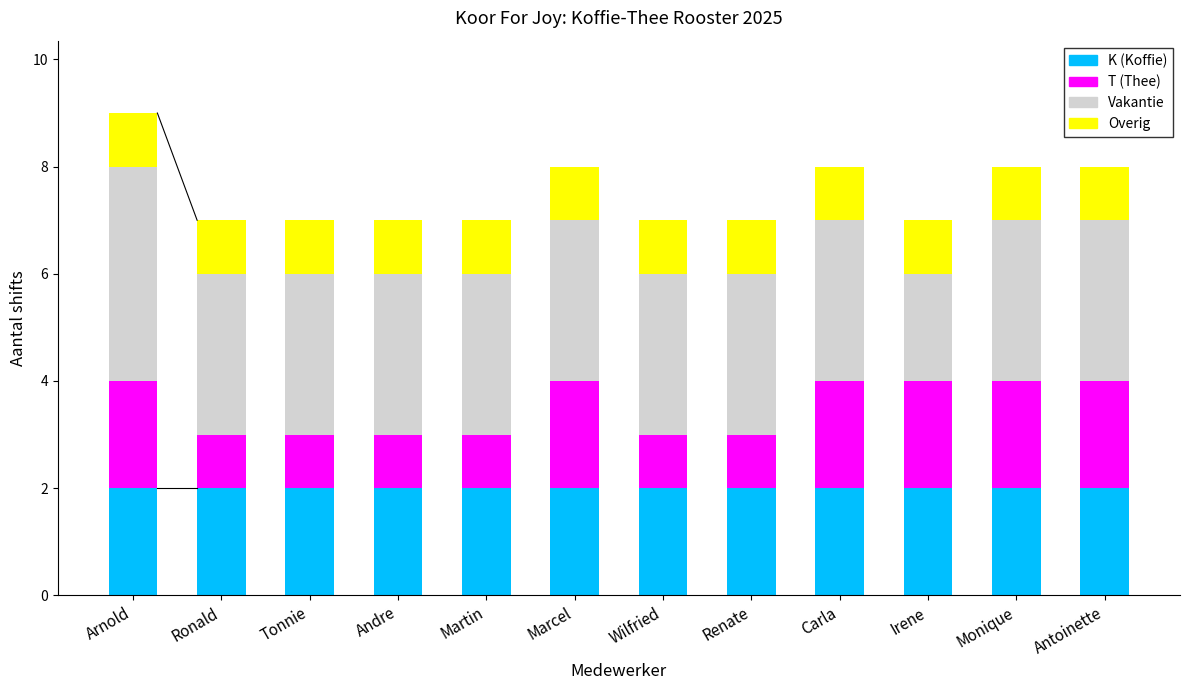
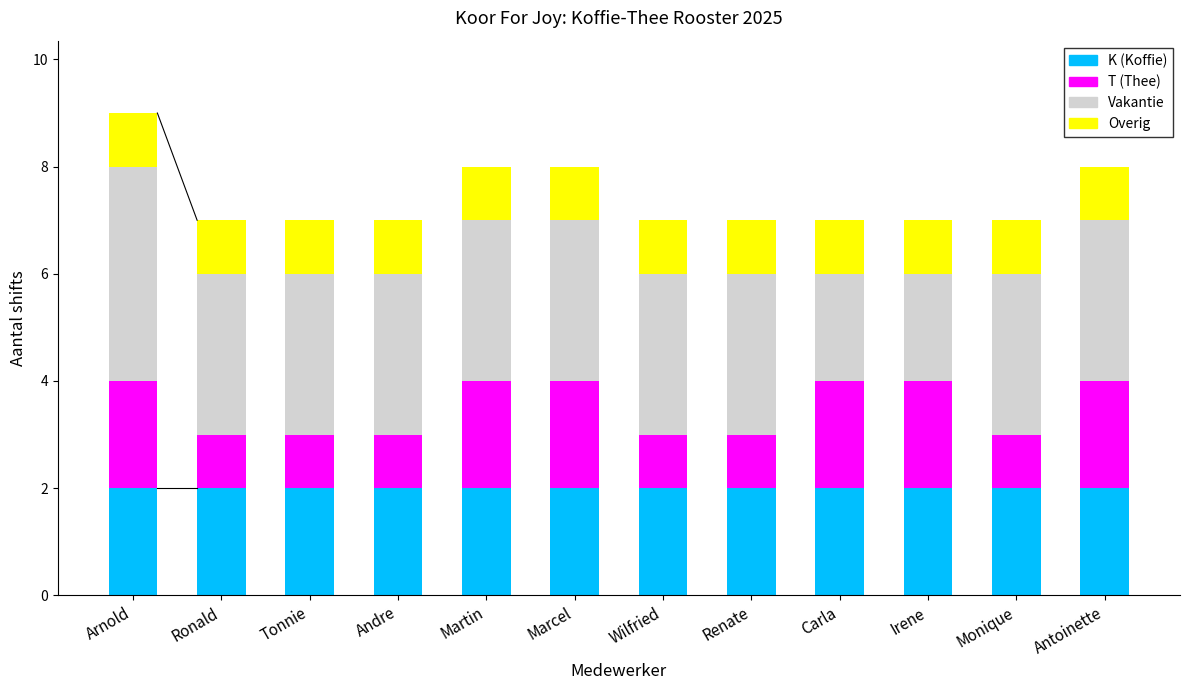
  {
    "K (Koffie)": {
      "Arnold": 2,
      "Ronald": 2,
      "Tonnie": 2,
      "Andre": 2,
      "Martin": 2,
      "Marcel": 2,
      "Wilfried": 2,
      "Renate": 2,
      "Carla": 2,
      "Irene": 2,
      "Monique": 2,
      "Antoinette": 2
    },
    "T (Thee)": {
-     "Martin": 1,
-     "Monique": 2
+     "Martin": 2,
+     "Monique": 1
    },
    "Vakantie": {
      "Arnold": 4,
      "Ronald": 3,
      "Tonnie": 3,
      "Andre": 3,
      "Martin": 3,
      "Marcel": 3,
      "Wilfried": 3,
      "Renate": 3,
-     "Carla": 3,
+     "Carla": 2,
      "Irene": 2,
      "Monique": 3,
      "Antoinette": 3
    },
    "Overig": {
      "Arnold": 1,
      "Ronald": 1,
      "Tonnie": 1,
      "Andre": 1,
      "Martin": 1,
      "Marcel": 1,
      "Wilfried": 1,
      "Renate": 1,
      "Carla": 1,
      "Irene": 1,
      "Monique": 1,
      "Antoinette": 1
    }
  }
